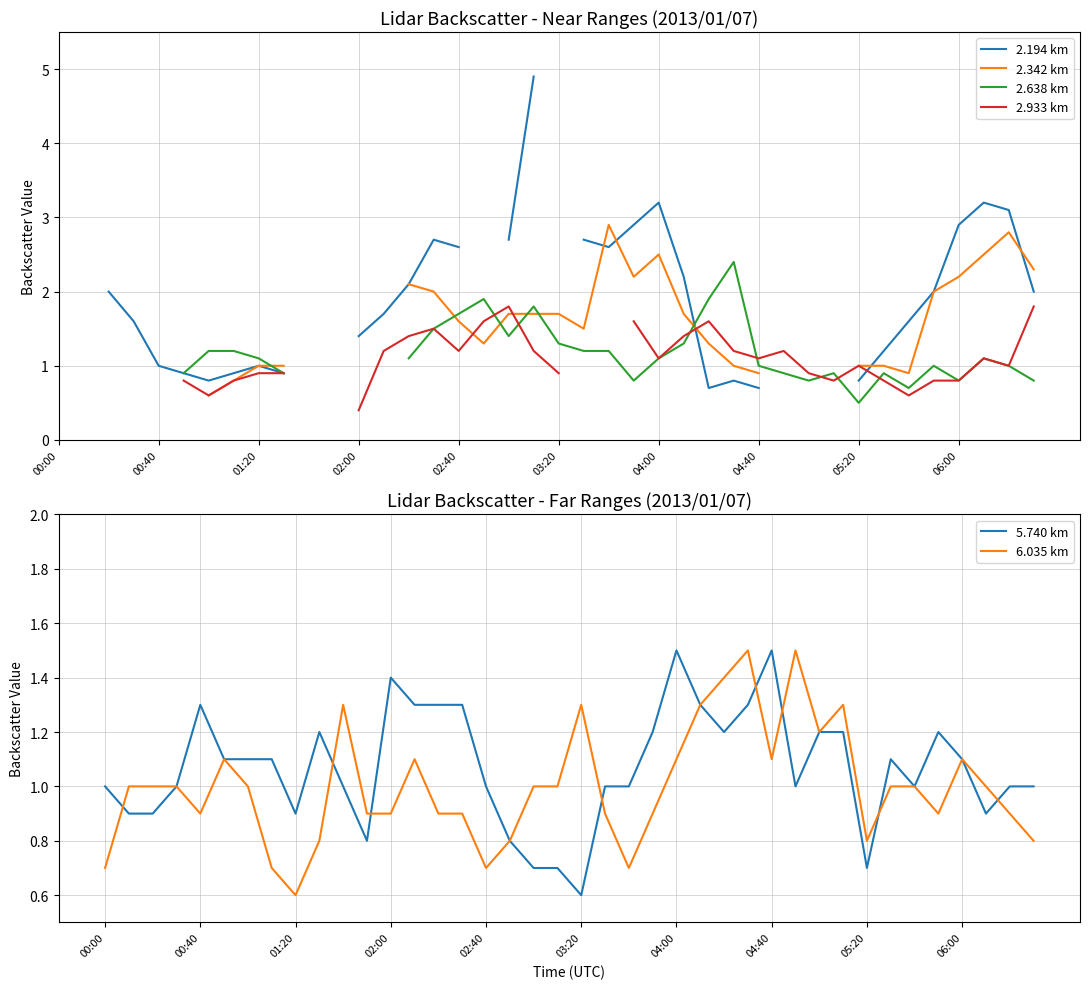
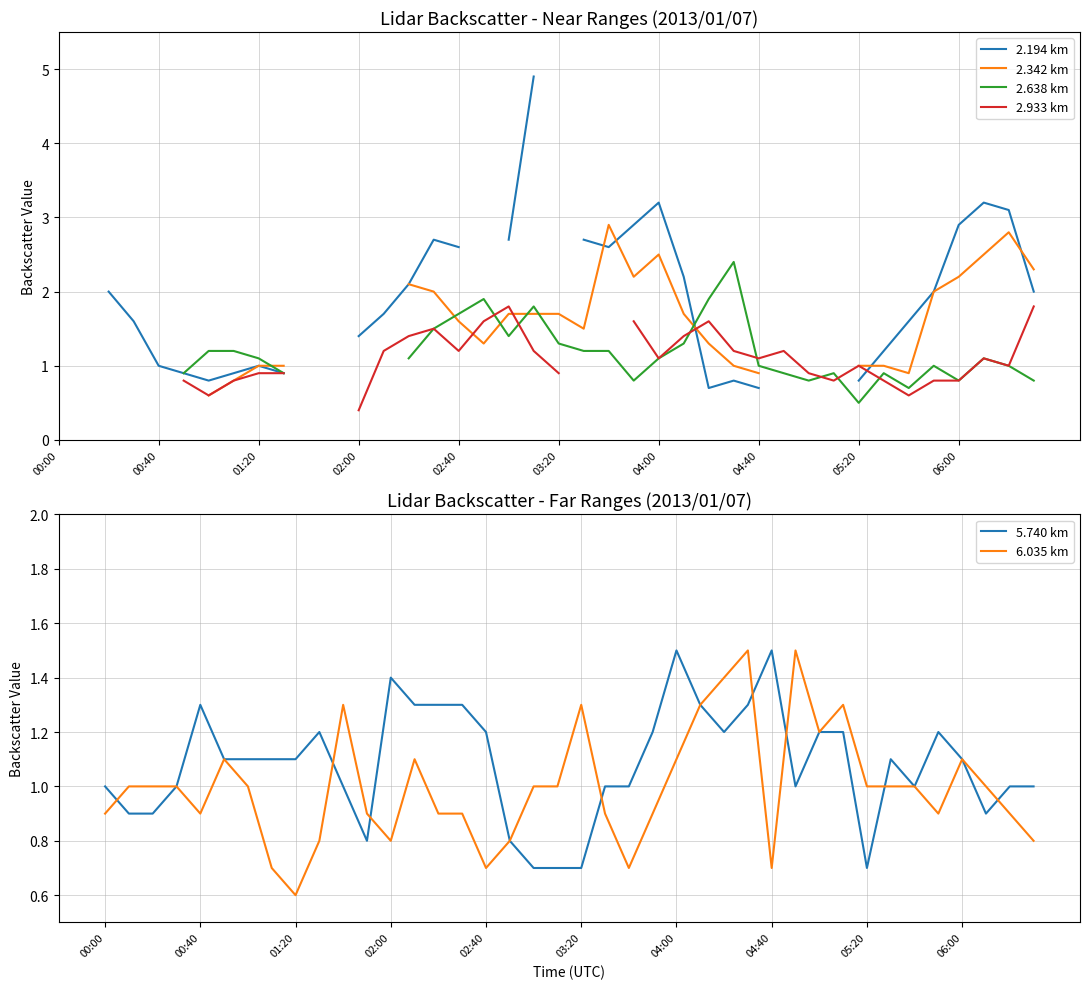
  {
    "Lidar Backscatter - Near Ranges (2013/01/07)": {
      "2.194 km": {
        "00:40": 1.0,
        "02:00": 1.4,
        "02:40": 2.6,
        "04:00": 3.2,
        "04:40": 0.7,
        "05:20": 0.8,
        "06:00": 2.9
      },
      "2.342 km": {
        "02:40": 1.6,
        "03:20": 1.7,
        "04:00": 2.5,
        "04:40": 0.9,
        "06:00": 2.2
      },
      "2.638 km": {
        "01:20": 1.1,
        "02:40": 1.7,
        "03:20": 1.3,
        "04:40": 1.0,
        "05:20": 0.5
      },
      "2.933 km": {
        "01:20": 0.9,
        "02:00": 0.4,
        "02:40": 1.2,
        "03:20": 0.9,
        "04:40": 1.1
      }
    },
    "Lidar Backscatter - Far Ranges (2013/01/07)": {
      "5.740 km": {
        "00:00": 1.0,
        "00:40": 1.3,
-       "01:20": 0.9,
+       "01:20": 1.1,
        "02:00": 1.4,
-       "02:40": 1.0,
-       "03:20": 0.6,
+       "02:40": 1.2,
+       "03:20": 0.7,
        "04:00": 1.5,
        "04:40": 1.5,
        "05:20": 0.7
      },
      "6.035 km": {
-       "00:00": 0.7,
+       "00:00": 0.9,
        "00:40": 0.9,
        "01:20": 0.6,
-       "02:00": 0.9,
+       "02:00": 0.8,
        "02:40": 0.7,
        "03:20": 1.3,
        "04:00": 1.1,
-       "04:40": 1.1,
-       "05:20": 0.8
+       "04:40": 0.7,
+       "05:20": 1.0
      }
    }
  }
